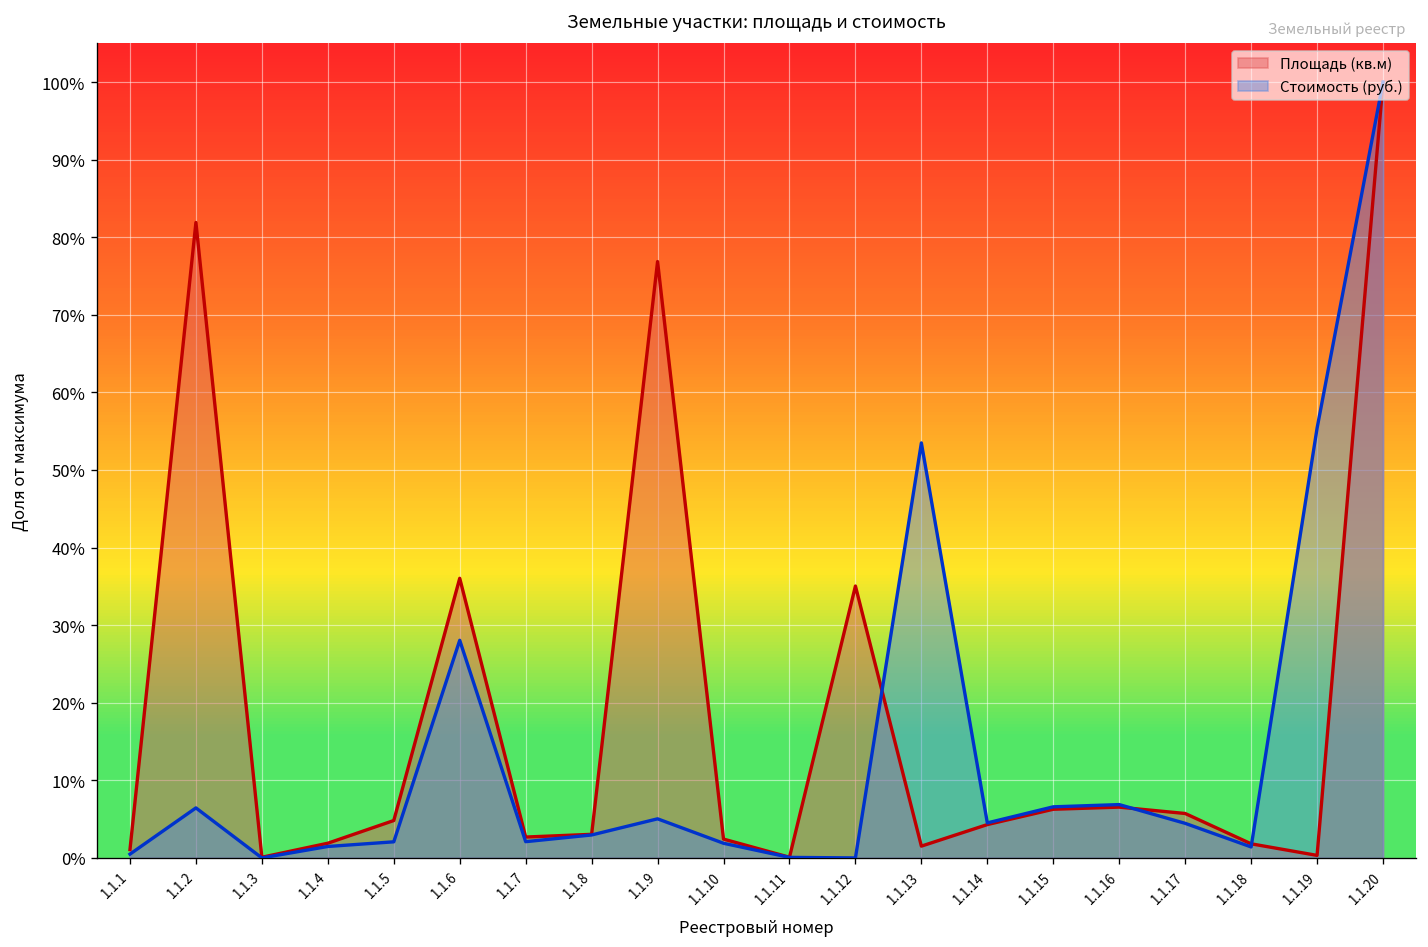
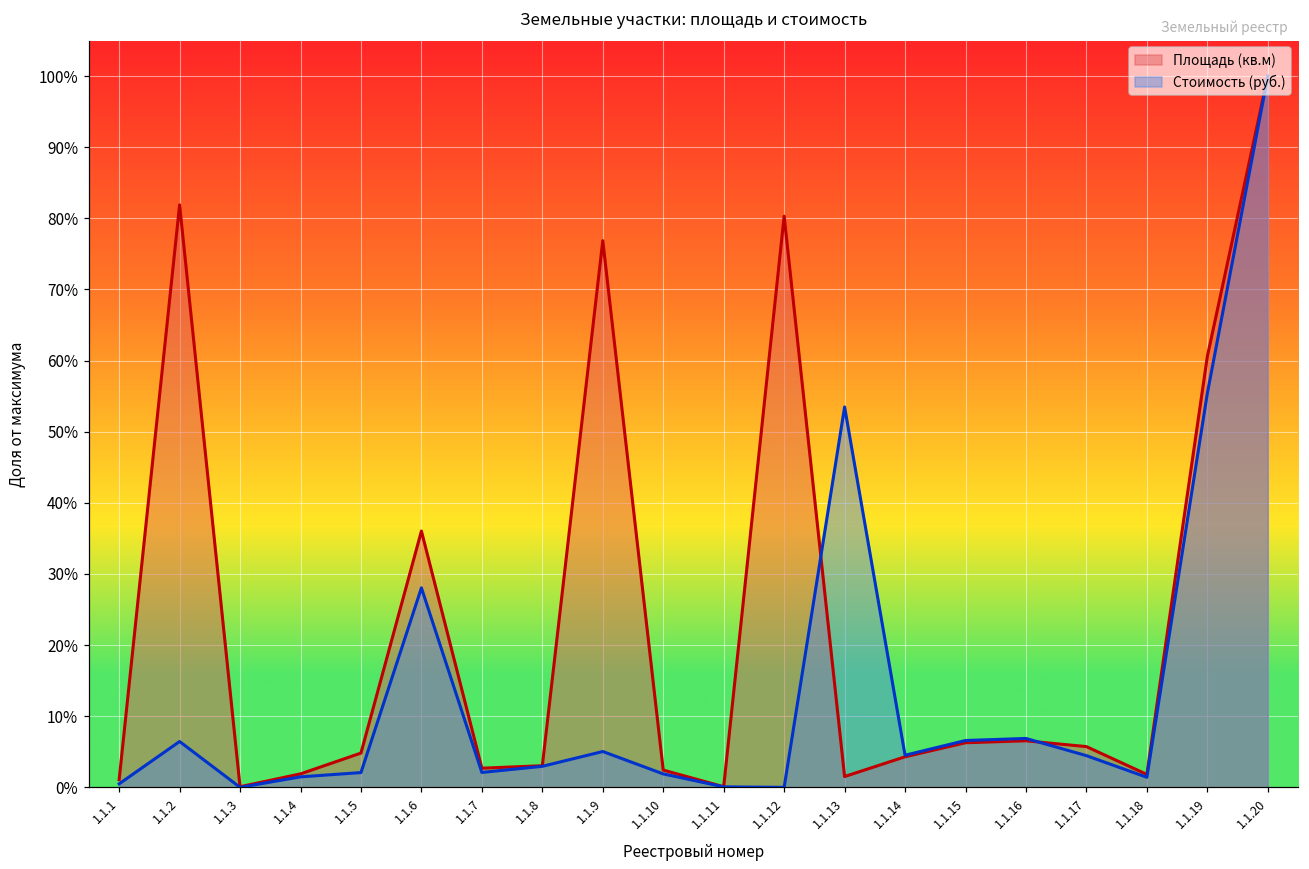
  {
    "Площадь (кв.м)": {
      "1.1.1": "1%",
      "1.1.2": "82%",
      "1.1.4": "2%",
      "1.1.5": "5%",
      "1.1.6": "36%",
      "1.1.7": "3%",
      "1.1.9": "77%",
      "1.1.10": "2%",
-     "1.1.12": "35%",
+     "1.1.12": "80%",
      "1.1.13": "2%",
      "1.1.17": "6%",
      "1.1.18": "2%",
-     "1.1.19": "0%"
+     "1.1.19": "61%"
    },
    "Стоимость (руб.)": {
      "1.1.1": "0%",
      "1.1.2": "6%",
      "1.1.4": "1%",
      "1.1.5": "2%",
      "1.1.6": "28%",
      "1.1.7": "2%",
      "1.1.9": "5%",
      "1.1.10": "2%",
      "1.1.12": "0%",
      "1.1.13": "53%",
      "1.1.17": "4%",
      "1.1.18": "1%",
      "1.1.19": "55%"
    }
  }
